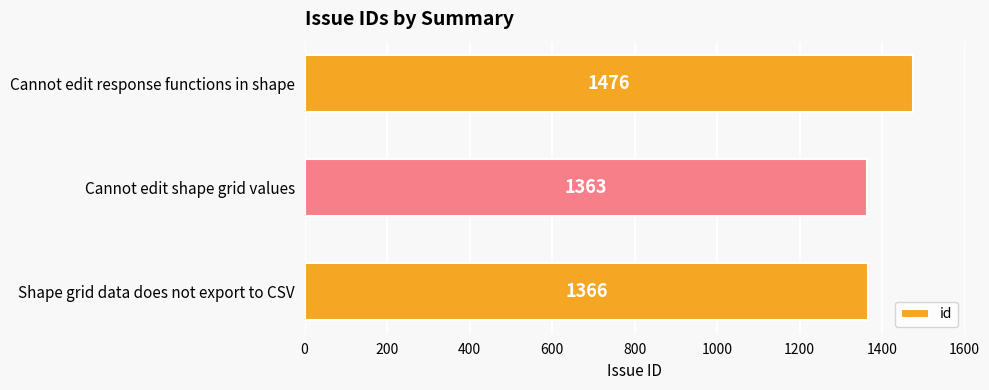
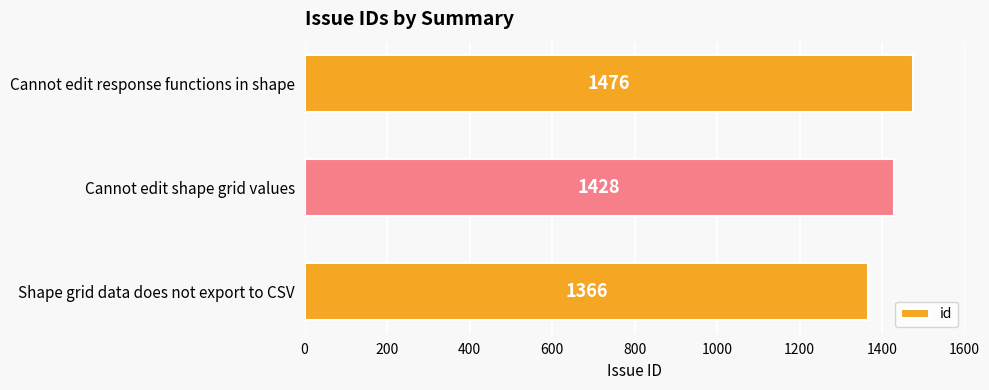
  {
    "Cannot edit response functions in shape": 1476,
-   "Cannot edit shape grid values": 1363,
+   "Cannot edit shape grid values": 1428,
    "Shape grid data does not export to CSV": 1366
  }
